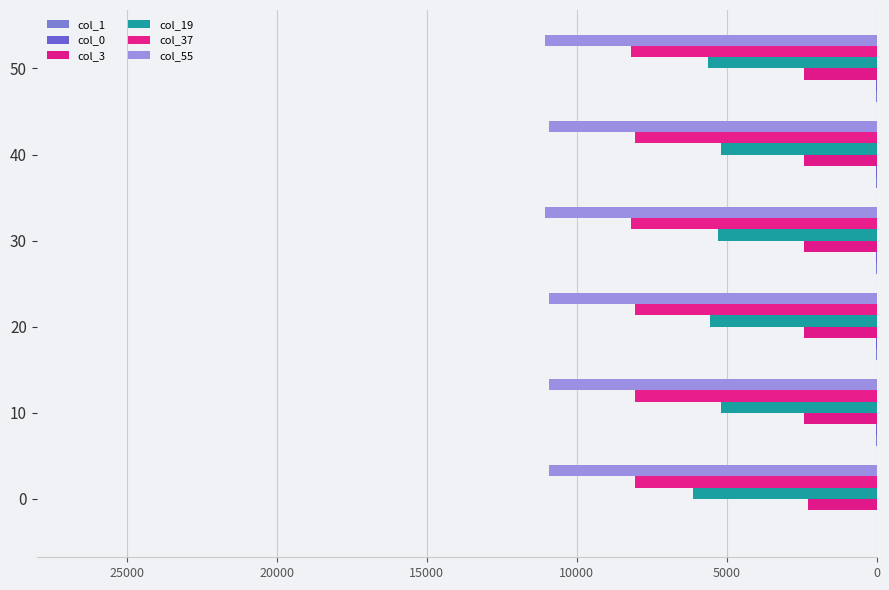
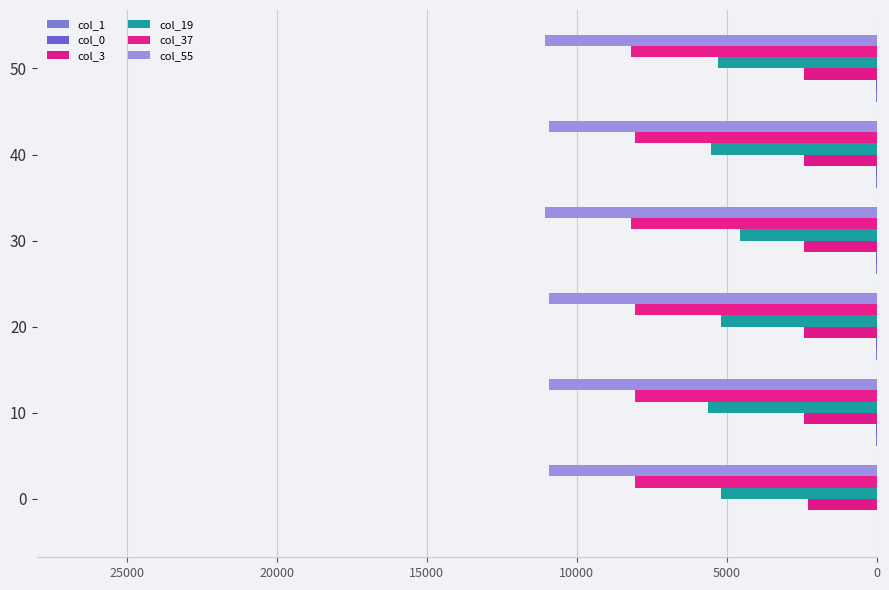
  {
    "col_19": {
-     "50": 5600,
-     "40": 5200,
-     "30": 5300,
-     "20": 5600,
-     "10": 5200,
-     "0": 6100
+     "50": 5300,
+     "40": 5500,
+     "30": 4600,
+     "20": 5200,
+     "10": 5600,
+     "0": 5200
    }
  }
